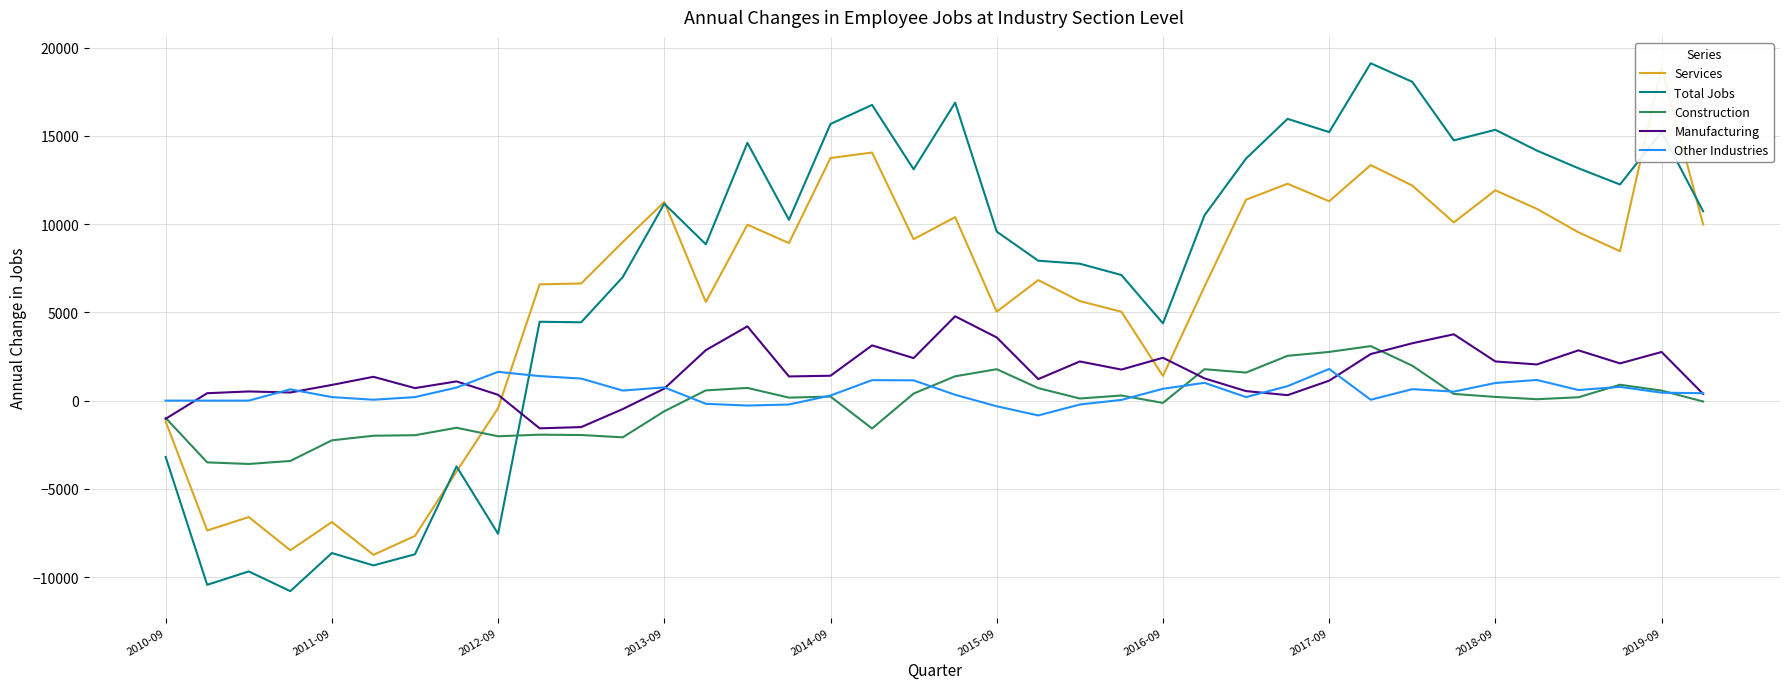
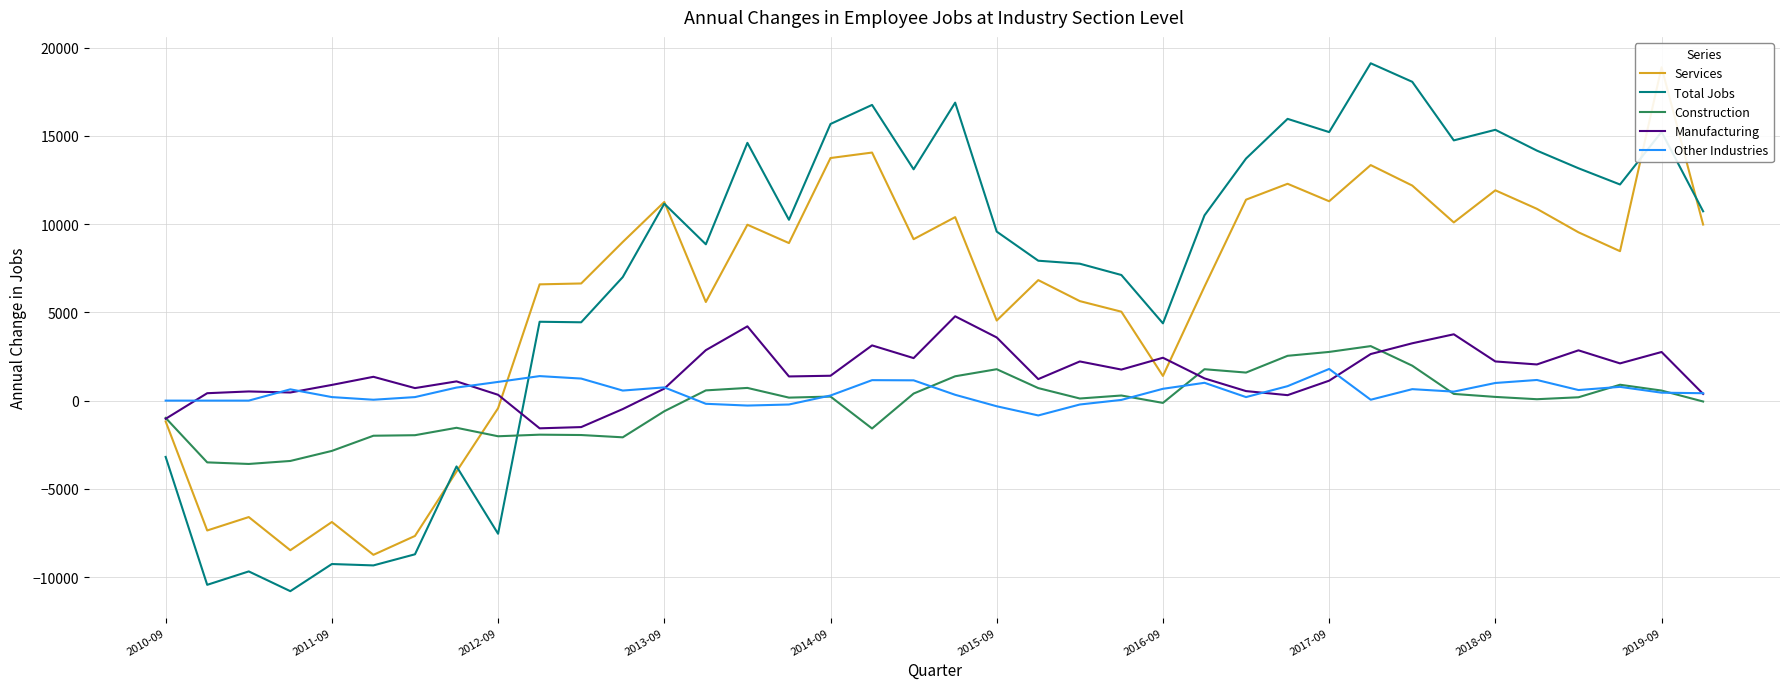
  {
    "Services": {
      "2010-09": -1200,
      "2011-09": -6900,
      "2012-09": -400,
      "2014-09": 13800,
-     "2015-09": 5000,
+     "2015-09": 4500,
      "2016-09": 1400,
      "2017-09": 11300,
      "2018-09": 11900
    },
    "Total Jobs": {
      "2010-09": -3200,
-     "2011-09": -8600,
+     "2011-09": -9300,
      "2012-09": -7500,
      "2014-09": 15700,
      "2015-09": 9600,
      "2016-09": 4400,
      "2017-09": 15200,
      "2018-09": 15400
    },
    "Construction": {
-     "2011-09": -2300,
+     "2011-09": -2900,
      "2012-09": -2000,
      "2013-09": -600,
      "2015-09": 1800,
      "2016-09": -100,
      "2017-09": 2800,
      "2018-09": 200
    },
    "Manufacturing": {
      "2011-09": 900,
      "2012-09": 300,
      "2014-09": 1400,
      "2015-09": 3600,
      "2016-09": 2400,
      "2017-09": 1100,
      "2018-09": 2200,
      "2019-09": 2800
    },
    "Other Industries": {
      "2010-09": 0,
      "2011-09": 200,
-     "2012-09": 1600,
+     "2012-09": 1100,
      "2015-09": -300,
      "2016-09": 700,
      "2017-09": 1800,
      "2018-09": 1000
    }
  }
